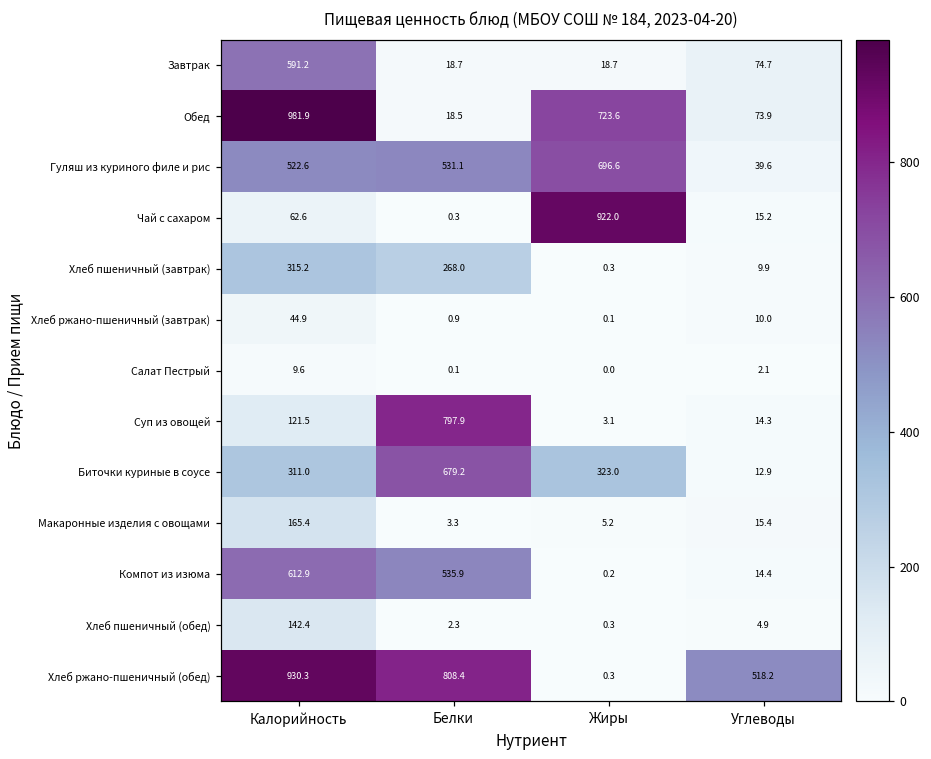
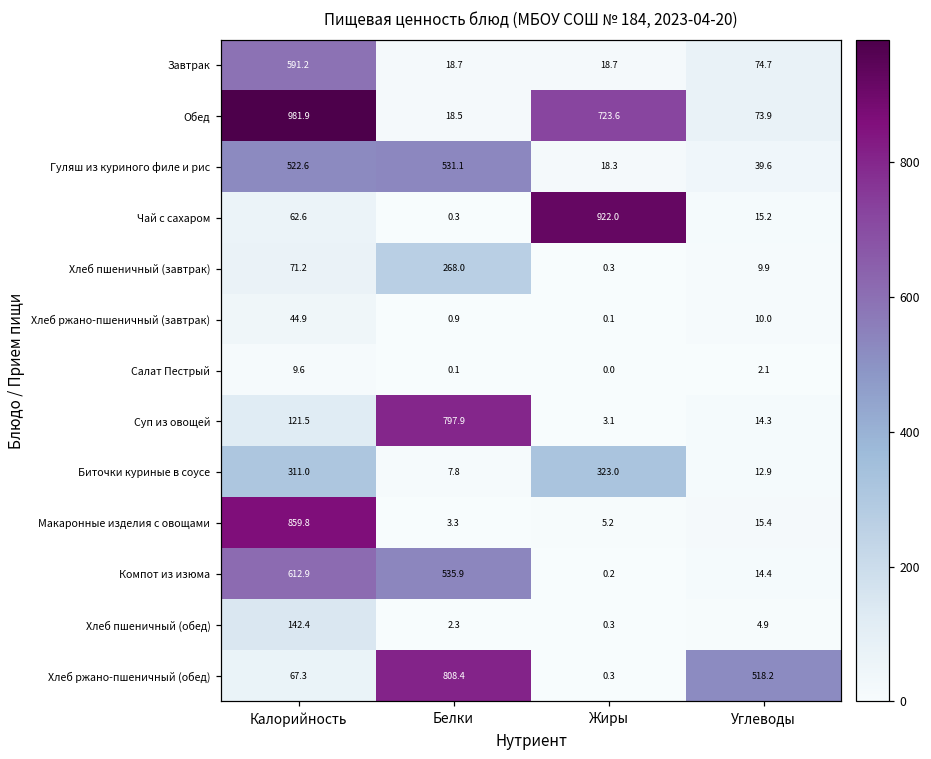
  {
    "Завтрак": {
      "Калорийность": 591.2,
      "Белки": 18.7,
      "Жиры": 18.7,
      "Углеводы": 74.7
    },
    "Обед": {
      "Калорийность": 981.9,
      "Белки": 18.5,
      "Жиры": 723.6,
      "Углеводы": 73.9
    },
    "Гуляш из куриного филе и рис": {
      "Калорийность": 522.6,
      "Белки": 531.1,
-     "Жиры": 696.6,
+     "Жиры": 18.3,
      "Углеводы": 39.6
    },
    "Чай с сахаром": {
      "Калорийность": 62.6,
      "Белки": 0.3,
      "Жиры": 922.0,
      "Углеводы": 15.2
    },
    "Хлеб пшеничный (завтрак)": {
-     "Калорийность": 315.2,
+     "Калорийность": 71.2,
      "Белки": 268.0,
      "Жиры": 0.3,
      "Углеводы": 9.9
    },
    "Хлеб ржано-пшеничный (завтрак)": {
      "Калорийность": 44.9,
      "Белки": 0.9,
      "Жиры": 0.1,
      "Углеводы": 10.0
    },
    "Салат Пестрый": {
      "Калорийность": 9.6,
      "Белки": 0.1,
      "Жиры": 0.0,
      "Углеводы": 2.1
    },
    "Суп из овощей": {
      "Калорийность": 121.5,
      "Белки": 797.9,
      "Жиры": 3.1,
      "Углеводы": 14.3
    },
    "Биточки куриные в соусе": {
      "Калорийность": 311.0,
-     "Белки": 679.2,
+     "Белки": 7.8,
      "Жиры": 323.0,
      "Углеводы": 12.9
    },
    "Макаронные изделия с овощами": {
-     "Калорийность": 165.4,
+     "Калорийность": 859.8,
      "Белки": 3.3,
      "Жиры": 5.2,
      "Углеводы": 15.4
    },
    "Компот из изюма": {
      "Калорийность": 612.9,
      "Белки": 535.9,
      "Жиры": 0.2,
      "Углеводы": 14.4
    },
    "Хлеб пшеничный (обед)": {
      "Калорийность": 142.4,
      "Белки": 2.3,
      "Жиры": 0.3,
      "Углеводы": 4.9
    },
    "Хлеб ржано-пшеничный (обед)": {
-     "Калорийность": 930.3,
+     "Калорийность": 67.3,
      "Белки": 808.4,
      "Жиры": 0.3,
      "Углеводы": 518.2
    }
  }
